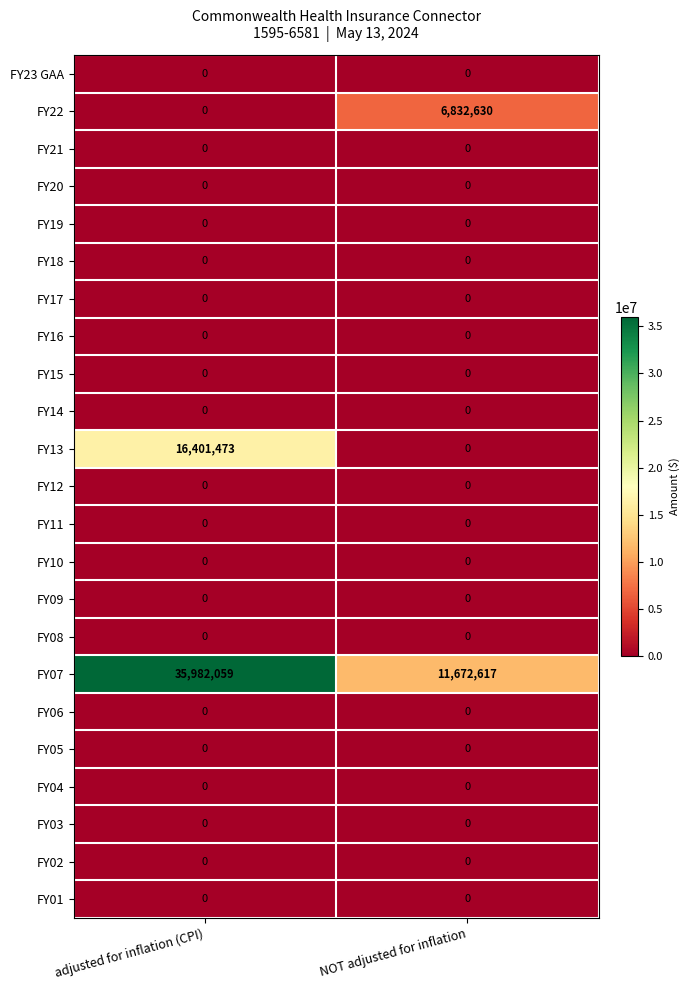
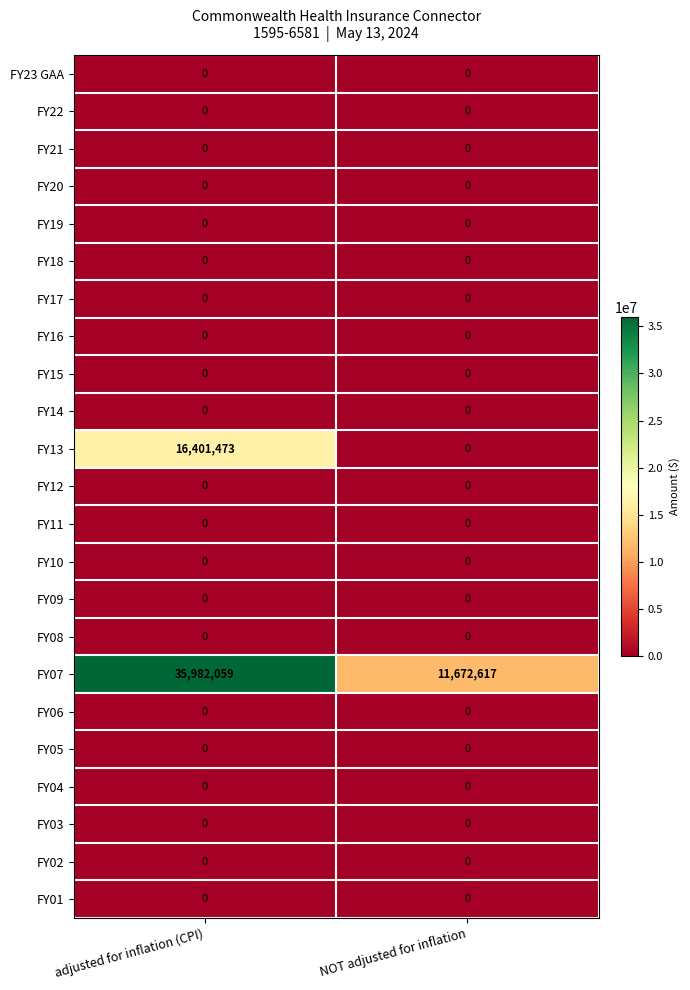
  {
    "FY23 GAA": {
      "adjusted for inflation (CPI)": "0",
      "NOT adjusted for inflation": "0"
    },
    "FY22": {
      "adjusted for inflation (CPI)": "0",
-     "NOT adjusted for inflation": "6,832,630"
+     "NOT adjusted for inflation": "0"
    },
    "FY21": {
      "adjusted for inflation (CPI)": "0",
      "NOT adjusted for inflation": "0"
    },
    "FY20": {
      "adjusted for inflation (CPI)": "0",
      "NOT adjusted for inflation": "0"
    },
    "FY19": {
      "adjusted for inflation (CPI)": "0",
      "NOT adjusted for inflation": "0"
    },
    "FY18": {
      "adjusted for inflation (CPI)": "0",
      "NOT adjusted for inflation": "0"
    },
    "FY17": {
      "adjusted for inflation (CPI)": "0",
      "NOT adjusted for inflation": "0"
    },
    "FY16": {
      "adjusted for inflation (CPI)": "0",
      "NOT adjusted for inflation": "0"
    },
    "FY15": {
      "adjusted for inflation (CPI)": "0",
      "NOT adjusted for inflation": "0"
    },
    "FY14": {
      "adjusted for inflation (CPI)": "0",
      "NOT adjusted for inflation": "0"
    },
    "FY13": {
      "adjusted for inflation (CPI)": "16,401,473",
      "NOT adjusted for inflation": "0"
    },
    "FY12": {
      "adjusted for inflation (CPI)": "0",
      "NOT adjusted for inflation": "0"
    },
    "FY11": {
      "adjusted for inflation (CPI)": "0",
      "NOT adjusted for inflation": "0"
    },
    "FY10": {
      "adjusted for inflation (CPI)": "0",
      "NOT adjusted for inflation": "0"
    },
    "FY09": {
      "adjusted for inflation (CPI)": "0",
      "NOT adjusted for inflation": "0"
    },
    "FY08": {
      "adjusted for inflation (CPI)": "0",
      "NOT adjusted for inflation": "0"
    },
    "FY07": {
      "adjusted for inflation (CPI)": "35,982,059",
      "NOT adjusted for inflation": "11,672,617"
    },
    "FY06": {
      "adjusted for inflation (CPI)": "0",
      "NOT adjusted for inflation": "0"
    },
    "FY05": {
      "adjusted for inflation (CPI)": "0",
      "NOT adjusted for inflation": "0"
    },
    "FY04": {
      "adjusted for inflation (CPI)": "0",
      "NOT adjusted for inflation": "0"
    },
    "FY03": {
      "adjusted for inflation (CPI)": "0",
      "NOT adjusted for inflation": "0"
    },
    "FY02": {
      "adjusted for inflation (CPI)": "0",
      "NOT adjusted for inflation": "0"
    },
    "FY01": {
      "adjusted for inflation (CPI)": "0",
      "NOT adjusted for inflation": "0"
    }
  }
